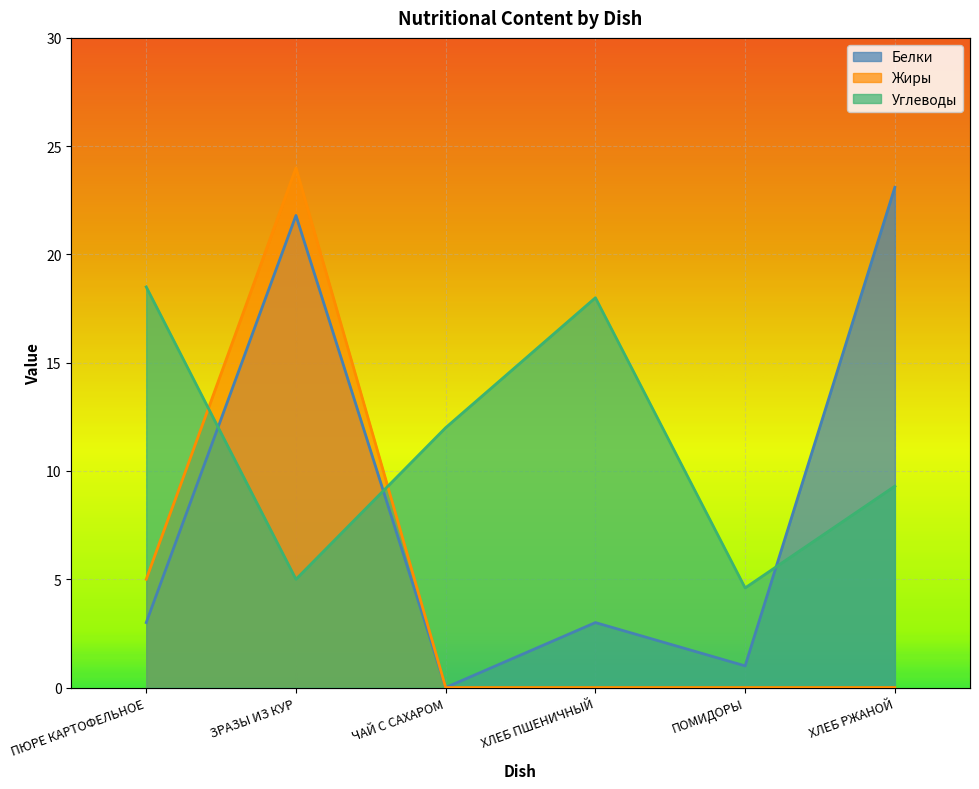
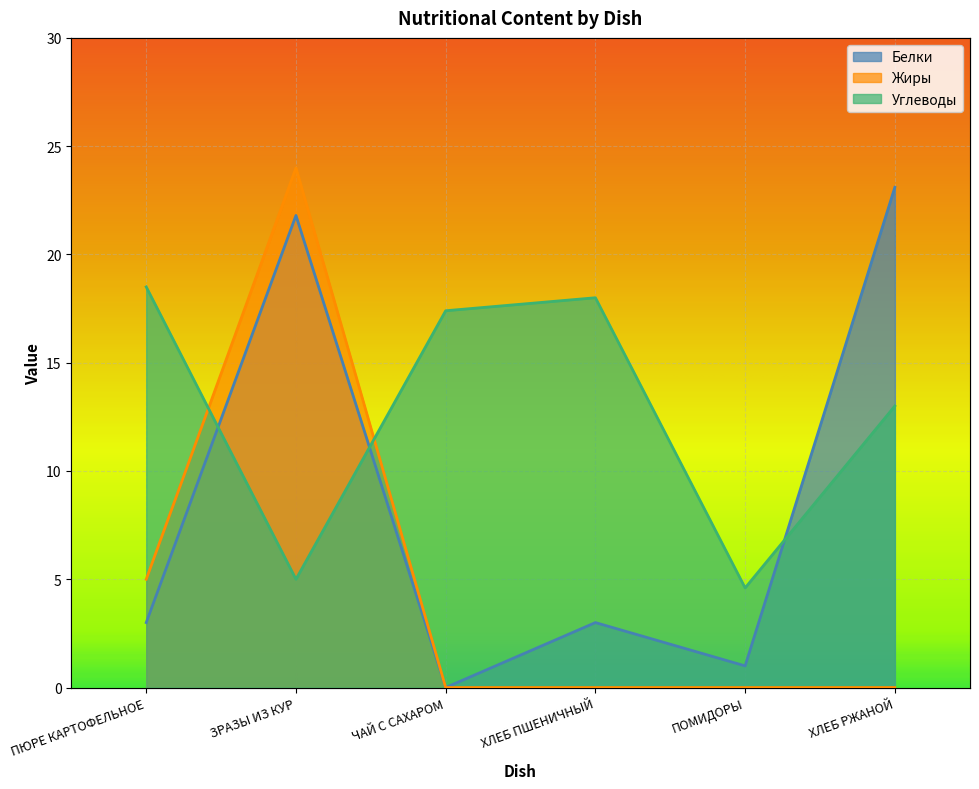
  {
    "Белки": {
      "ПЮРЕ КАРТОФЕЛЬНОЕ": 3.0,
      "ЗРАЗЫ ИЗ КУР": 21.8,
      "ХЛЕБ ПШЕНИЧНЫЙ": 3.0,
      "ПОМИДОРЫ": 1.0,
      "ХЛЕБ РЖАНОЙ": 23.1
    },
    "Жиры": {
      "ПЮРЕ КАРТОФЕЛЬНОЕ": 5.0,
      "ЗРАЗЫ ИЗ КУР": 24.0,
      "ХЛЕБ ПШЕНИЧНЫЙ": 0.0,
      "ПОМИДОРЫ": 0.0,
      "ХЛЕБ РЖАНОЙ": 0.0
    },
    "Углеводы": {
      "ПЮРЕ КАРТОФЕЛЬНОЕ": 18.5,
      "ЗРАЗЫ ИЗ КУР": 5.0,
-     "ЧАЙ С САХАРОМ": 12.0,
+     "ЧАЙ С САХАРОМ": 17.4,
      "ХЛЕБ ПШЕНИЧНЫЙ": 18.0,
      "ПОМИДОРЫ": 4.6,
-     "ХЛЕБ РЖАНОЙ": 9.3
+     "ХЛЕБ РЖАНОЙ": 13.0
    }
  }
